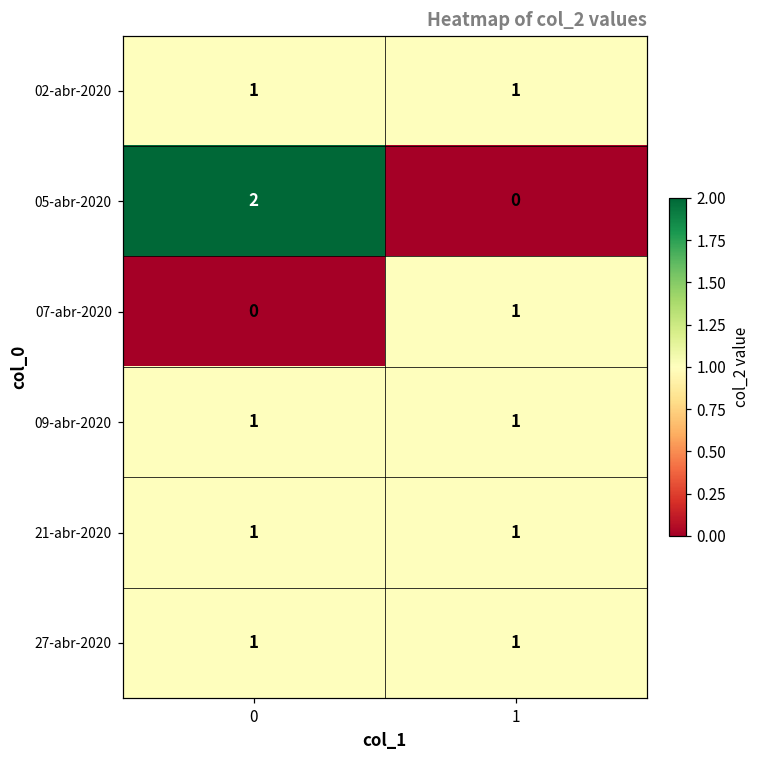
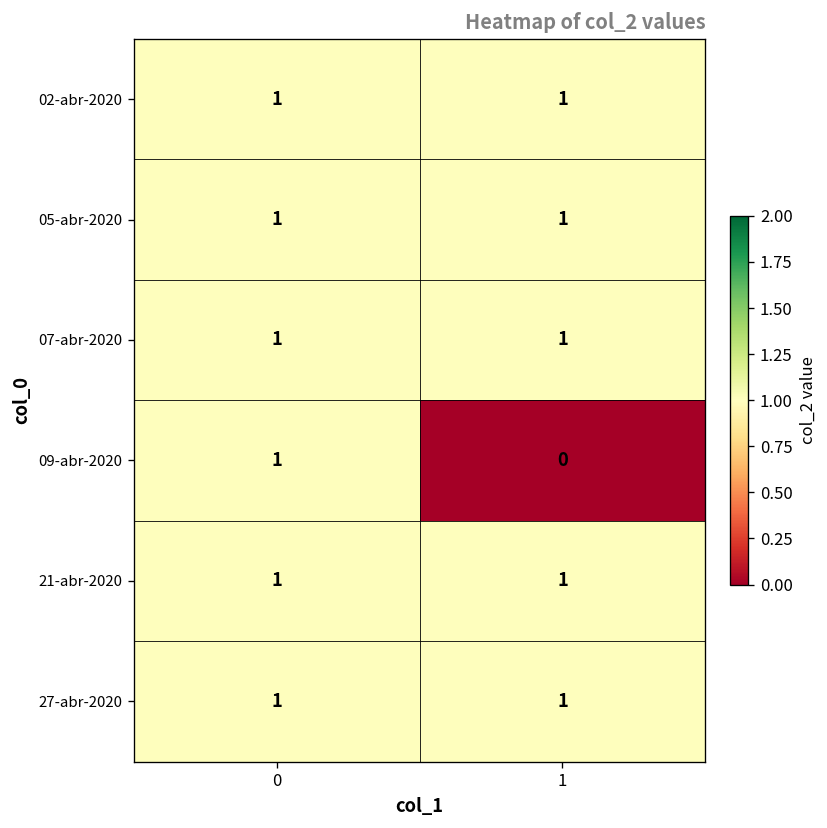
  {
    "02-abr-2020": {
      "0": 1,
      "1": 1
    },
    "05-abr-2020": {
-     "0": 2,
-     "1": 0
+     "0": 1,
+     "1": 1
    },
    "07-abr-2020": {
-     "0": 0,
+     "0": 1,
      "1": 1
    },
    "09-abr-2020": {
      "0": 1,
-     "1": 1
+     "1": 0
    },
    "21-abr-2020": {
      "0": 1,
      "1": 1
    },
    "27-abr-2020": {
      "0": 1,
      "1": 1
    }
  }
